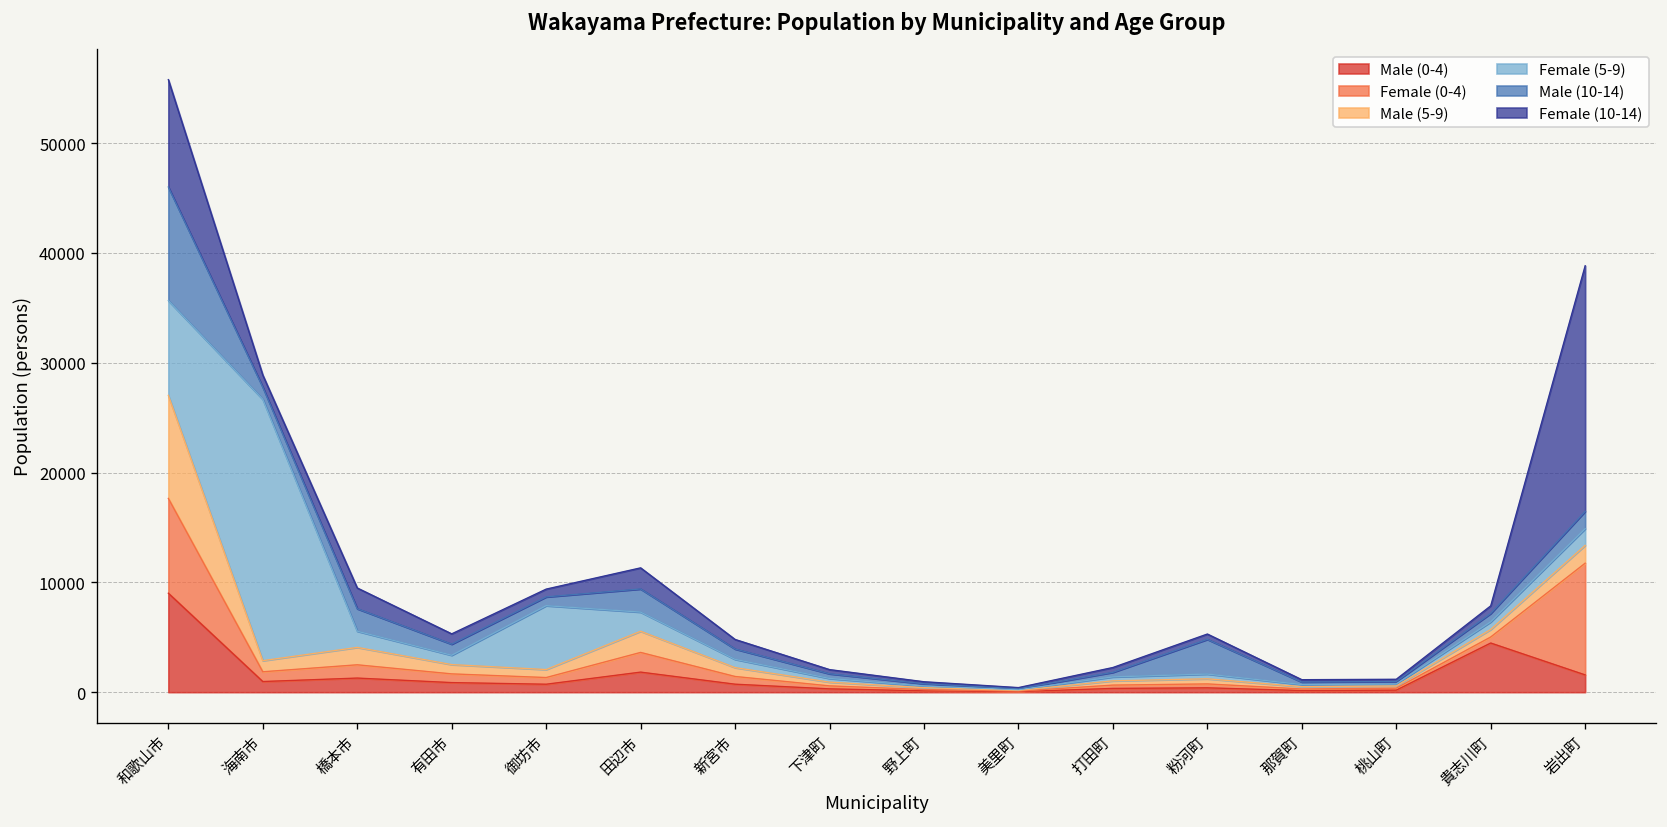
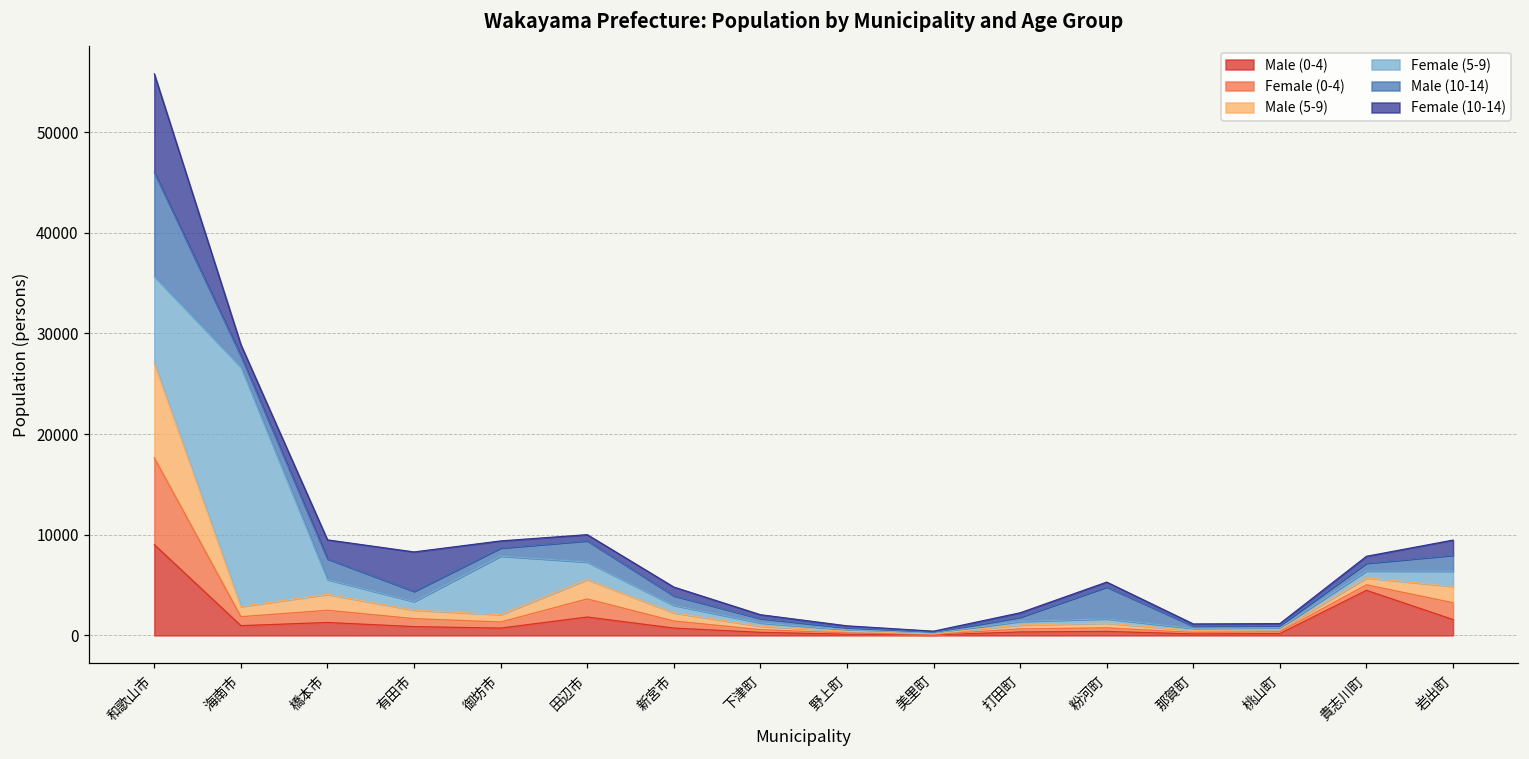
  {
    "Male (0-4)": {
      "和歌山市": 9000,
      "海南市": 1000,
      "橋本市": 1000,
      "有田市": 1000,
      "御坊市": 1000,
      "田辺市": 2000,
      "新宮市": 1000,
      "打田町": 0,
      "粉河町": 0,
      "貴志川町": 4000,
      "岩出町": 2000
    },
    "Female (0-4)": {
      "和歌山市": 9000,
      "海南市": 1000,
      "橋本市": 1000,
      "有田市": 1000,
      "御坊市": 1000,
      "田辺市": 2000,
      "新宮市": 1000,
      "打田町": 0,
      "粉河町": 0,
      "貴志川町": 1000,
-     "岩出町": 10000
+     "岩出町": 2000
    },
    "Male (5-9)": {
      "和歌山市": 9000,
      "海南市": 1000,
      "橋本市": 2000,
      "有田市": 1000,
      "御坊市": 1000,
      "田辺市": 2000,
      "新宮市": 1000,
      "下津町": 0,
      "打田町": 0,
      "粉河町": 0,
      "貴志川町": 1000,
      "岩出町": 2000
    },
    "Female (5-9)": {
      "和歌山市": 9000,
      "海南市": 24000,
      "橋本市": 1000,
      "有田市": 1000,
      "御坊市": 6000,
      "田辺市": 2000,
      "新宮市": 1000,
      "下津町": 0,
      "打田町": 0,
      "粉河町": 0,
      "貴志川町": 1000,
      "岩出町": 2000
    },
    "Male (10-14)": {
      "和歌山市": 10000,
      "海南市": 1000,
      "橋本市": 2000,
      "有田市": 1000,
      "御坊市": 1000,
      "田辺市": 2000,
      "新宮市": 1000,
      "下津町": 0,
      "打田町": 0,
      "粉河町": 3000,
      "貴志川町": 1000,
      "岩出町": 2000
    },
    "Female (10-14)": {
      "和歌山市": 10000,
      "海南市": 1000,
      "橋本市": 2000,
-     "有田市": 1000,
+     "有田市": 4000,
      "御坊市": 1000,
-     "田辺市": 2000,
+     "田辺市": 1000,
      "新宮市": 1000,
      "下津町": 0,
      "打田町": 0,
      "粉河町": 0,
      "貴志川町": 1000,
-     "岩出町": 22000
+     "岩出町": 2000
    }
  }
